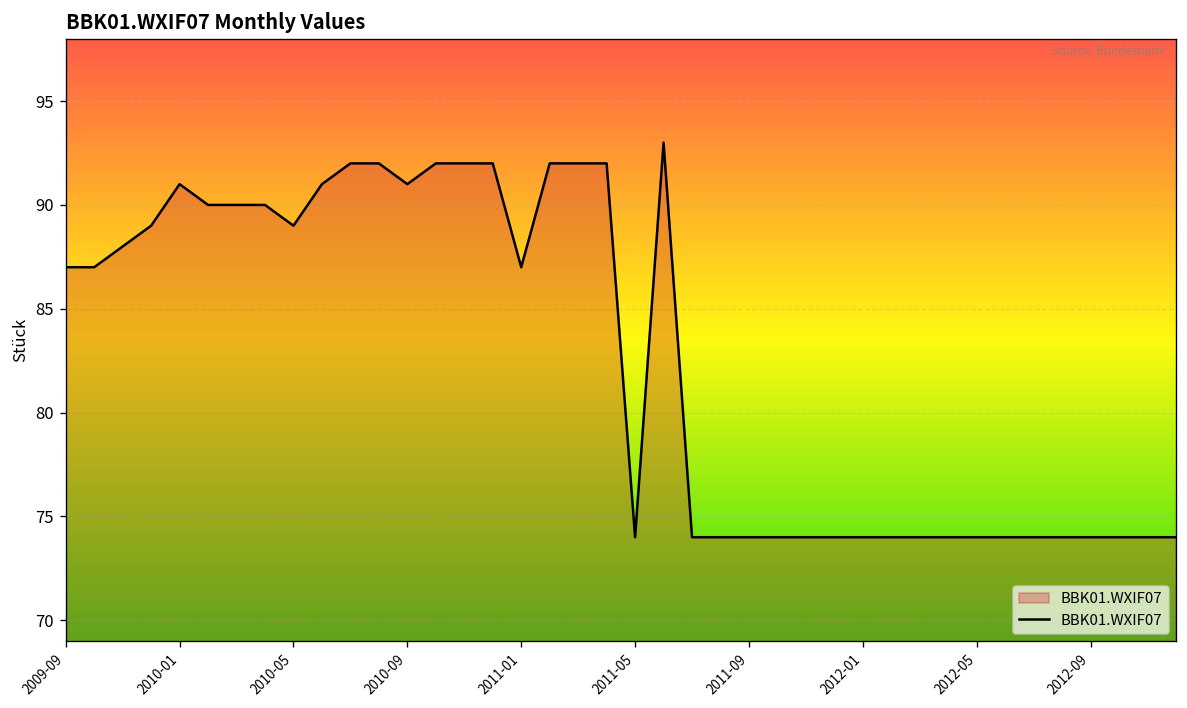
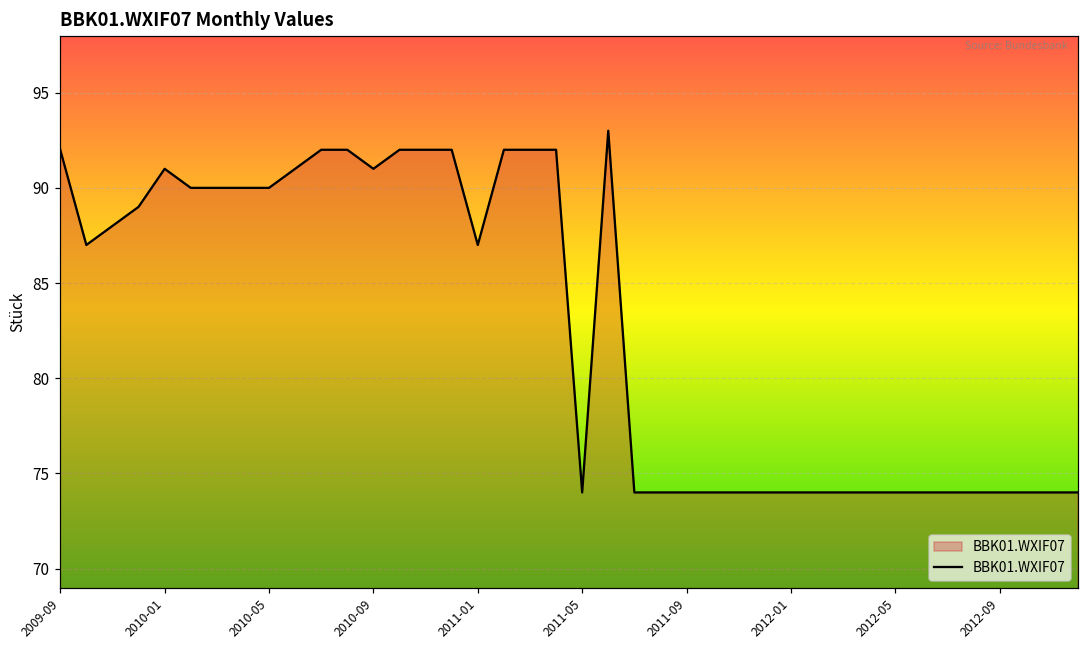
  {
-   "2009-09": 87,
+   "2009-09": 92,
    "2010-01": 91,
-   "2010-05": 89,
+   "2010-05": 90,
    "2010-09": 91,
    "2011-01": 87,
    "2011-05": 74,
    "2011-09": 74,
    "2012-01": 74,
    "2012-05": 74,
    "2012-09": 74
  }
